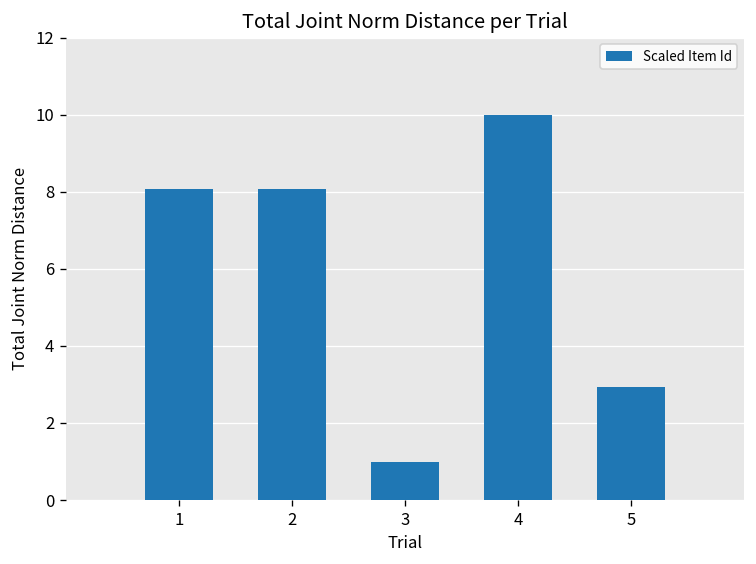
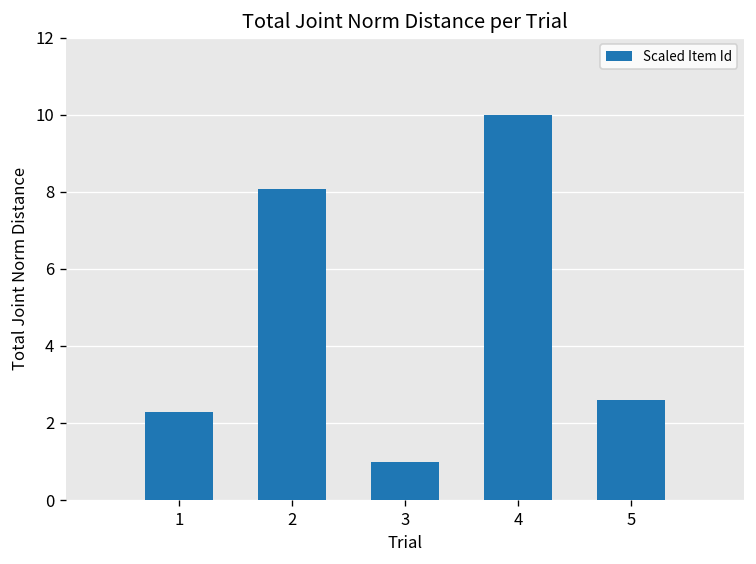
  {
-   "1": 8.1,
+   "1": 2.3,
    "2": 8.1,
    "3": 1.0,
    "4": 10.0,
-   "5": 2.9
+   "5": 2.6
  }
